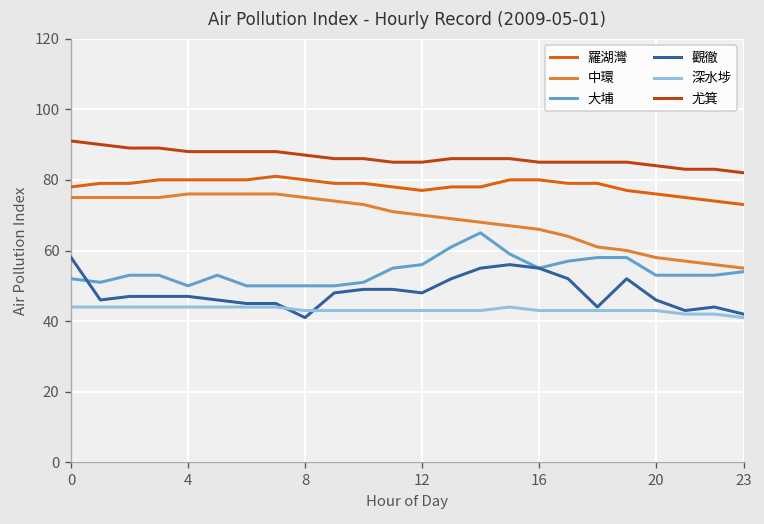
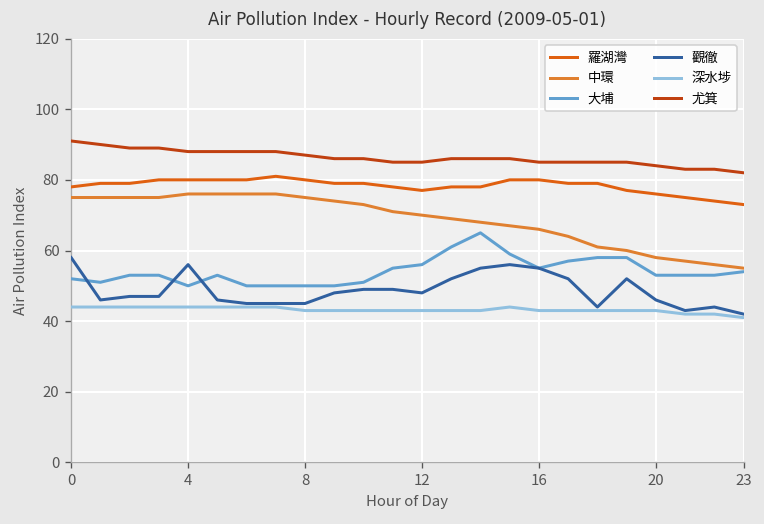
  {
    "觀徹": {
      "0": 58,
-     "4": 47,
-     "8": 41,
+     "4": 56,
+     "8": 45,
      "12": 48,
      "20": 46,
      "23": 42
    }
  }
